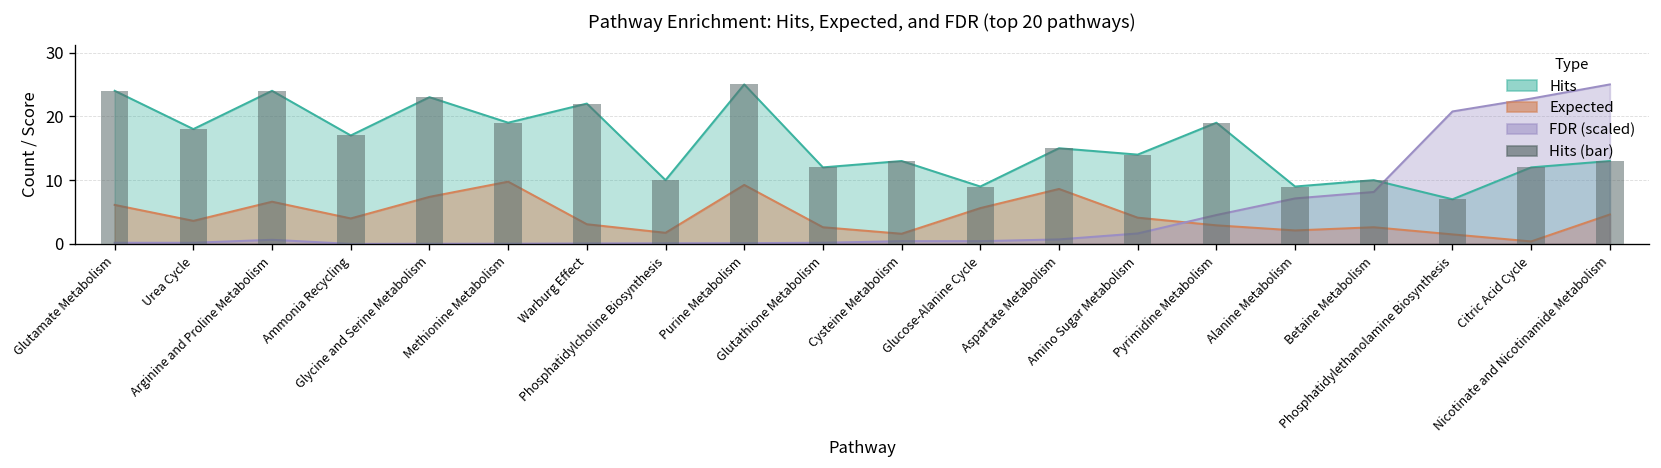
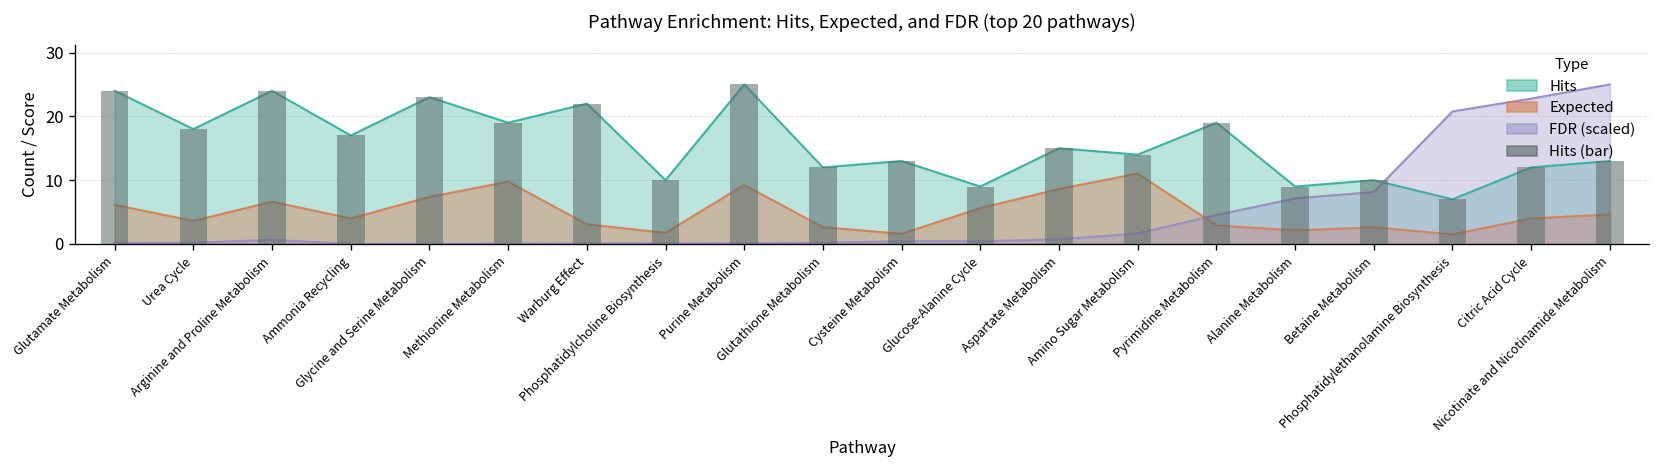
  {
    "Hits (bar)": {
      "Glutamate Metabolism": 24,
      "Urea Cycle": 18,
      "Arginine and Proline Metabolism": 24,
      "Ammonia Recycling": 17,
      "Glycine and Serine Metabolism": 23,
      "Methionine Metabolism": 19,
      "Warburg Effect": 22,
      "Phosphatidylcholine Biosynthesis": 10,
      "Purine Metabolism": 25,
      "Glutathione Metabolism": 12,
      "Cysteine Metabolism": 13,
      "Glucose-Alanine Cycle": 9,
      "Aspartate Metabolism": 15,
      "Amino Sugar Metabolism": 14,
      "Pyrimidine Metabolism": 19,
      "Alanine Metabolism": 9,
      "Betaine Metabolism": 10,
      "Phosphatidylethanolamine Biosynthesis": 7,
      "Citric Acid Cycle": 12,
      "Nicotinate and Nicotinamide Metabolism": 13
    },
    "Expected": {
      "Glutamate Metabolism": 6,
      "Urea Cycle": 4,
      "Arginine and Proline Metabolism": 7,
      "Ammonia Recycling": 4,
      "Glycine and Serine Metabolism": 7,
      "Methionine Metabolism": 10,
      "Warburg Effect": 3,
      "Phosphatidylcholine Biosynthesis": 2,
      "Purine Metabolism": 9,
      "Glutathione Metabolism": 3,
      "Cysteine Metabolism": 2,
      "Glucose-Alanine Cycle": 6,
      "Aspartate Metabolism": 9,
-     "Amino Sugar Metabolism": 4,
+     "Amino Sugar Metabolism": 11,
      "Pyrimidine Metabolism": 3,
      "Alanine Metabolism": 2,
      "Betaine Metabolism": 3,
      "Phosphatidylethanolamine Biosynthesis": 2,
-     "Citric Acid Cycle": 0,
+     "Citric Acid Cycle": 4,
      "Nicotinate and Nicotinamide Metabolism": 5
    }
  }
